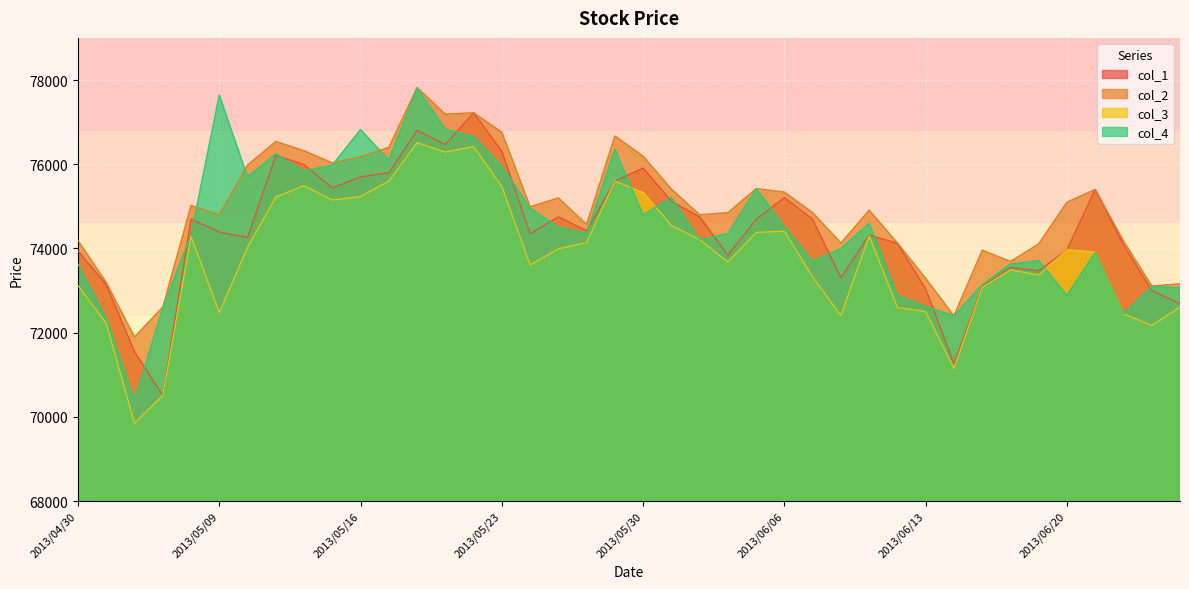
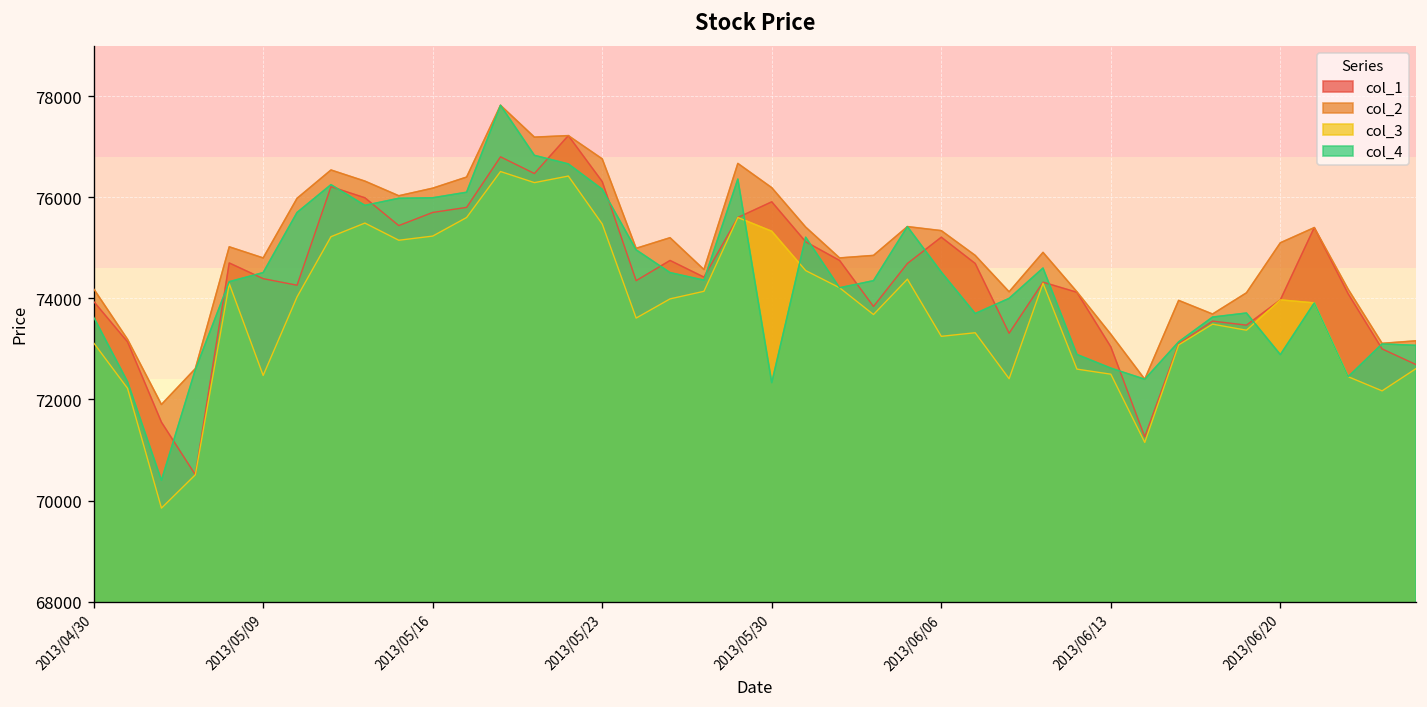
  {
    "col_3": {
      "2013/04/30": 73100,
      "2013/05/09": 72500,
      "2013/05/16": 75200,
      "2013/05/23": 75500,
      "2013/05/30": 75300,
-     "2013/06/06": 74400,
+     "2013/06/06": 73200,
      "2013/06/13": 72500
    },
    "col_4": {
      "2013/04/30": 73600,
-     "2013/05/09": 77600,
-     "2013/05/16": 76800,
-     "2013/05/23": 76000,
-     "2013/05/30": 74800,
+     "2013/05/09": 74500,
+     "2013/05/16": 76000,
+     "2013/05/23": 76200,
+     "2013/05/30": 72300,
      "2013/06/06": 74500,
      "2013/06/13": 72600,
      "2013/06/20": 72900
    }
  }
